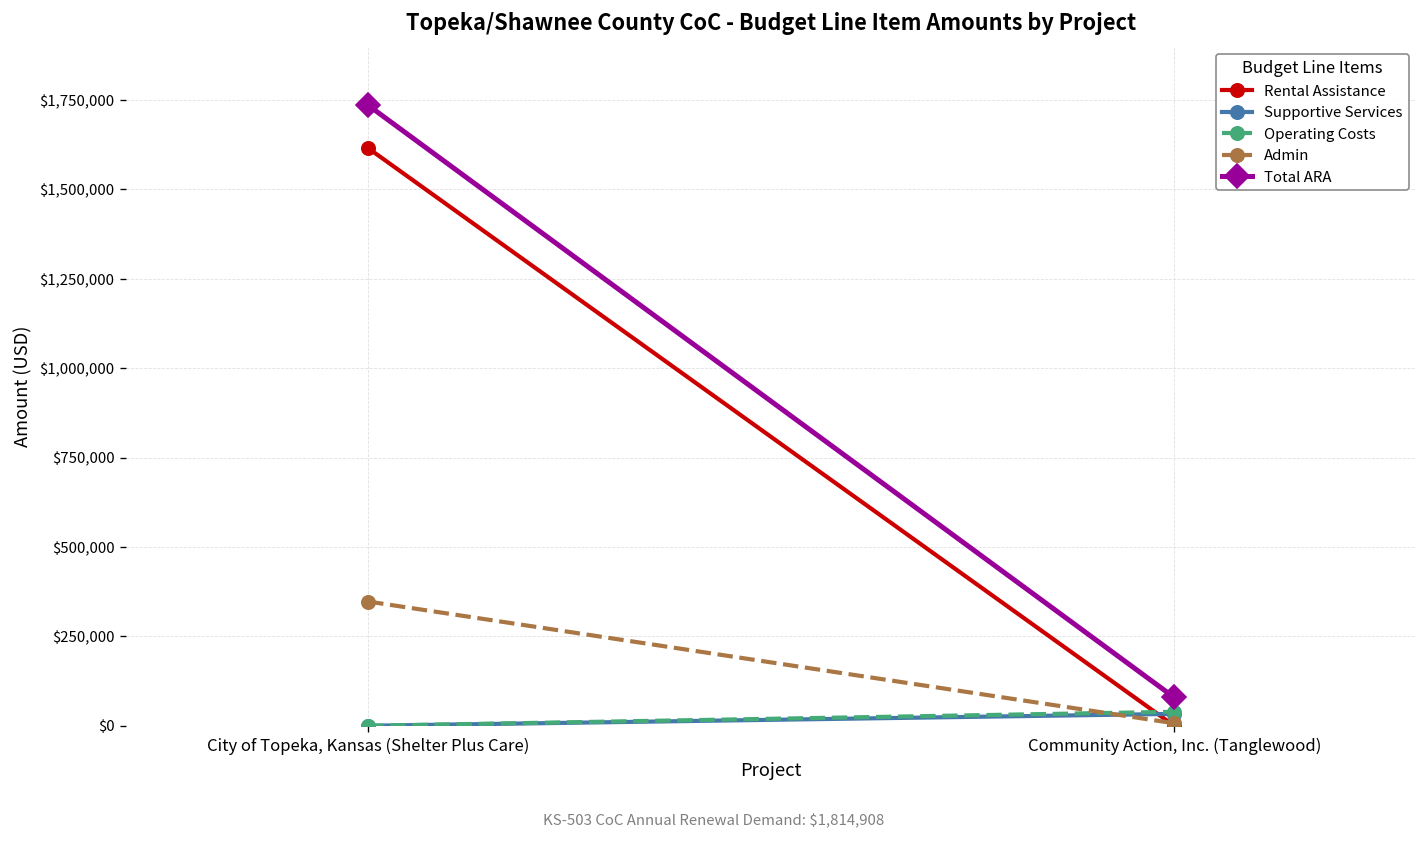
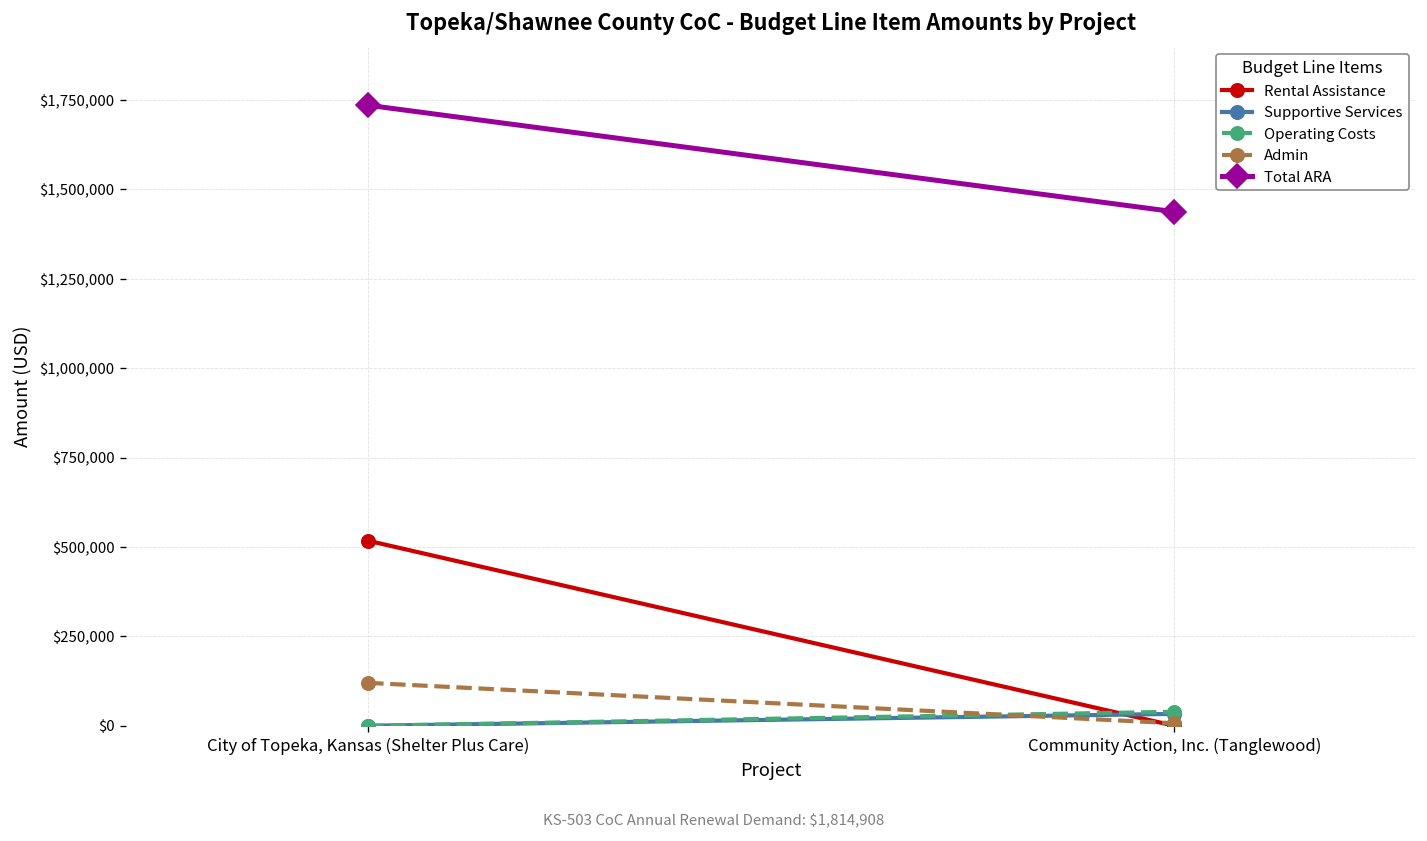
  {
    "Rental Assistance": {
-     "City of Topeka, Kansas (Shelter Plus Care)": "$1,620,000"
+     "City of Topeka, Kansas (Shelter Plus Care)": "$520,000"
    },
    "Admin": {
-     "City of Topeka, Kansas (Shelter Plus Care)": "$350,000"
+     "City of Topeka, Kansas (Shelter Plus Care)": "$120,000"
    },
    "Total ARA": {
      "City of Topeka, Kansas (Shelter Plus Care)": "$1,740,000",
-     "Community Action, Inc. (Tanglewood)": "$80,000"
+     "Community Action, Inc. (Tanglewood)": "$1,440,000"
    }
  }
